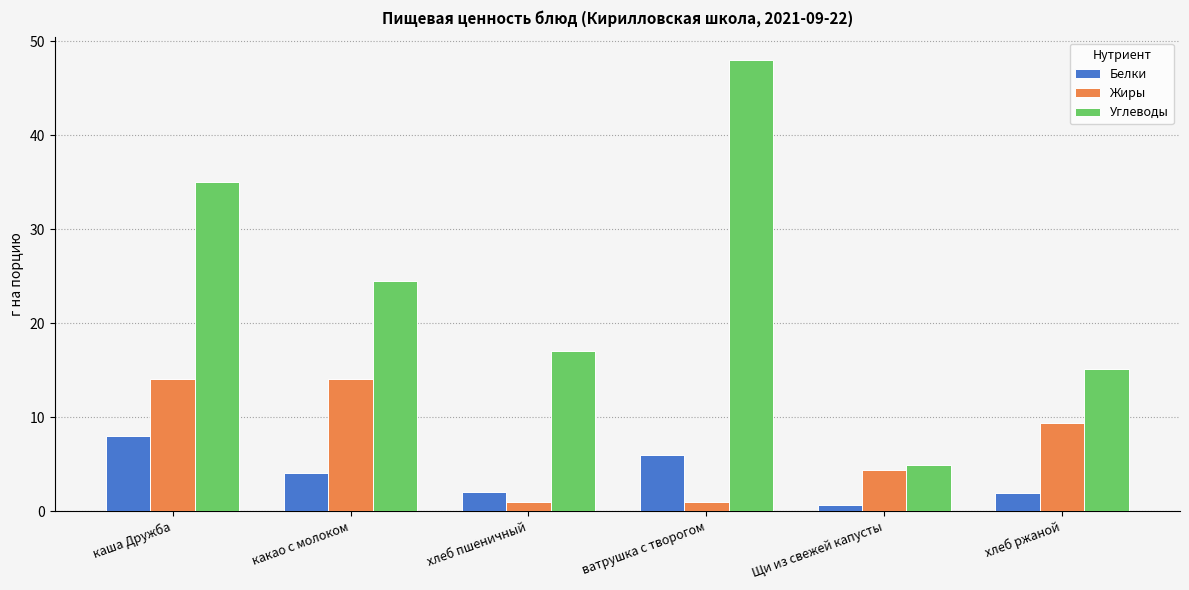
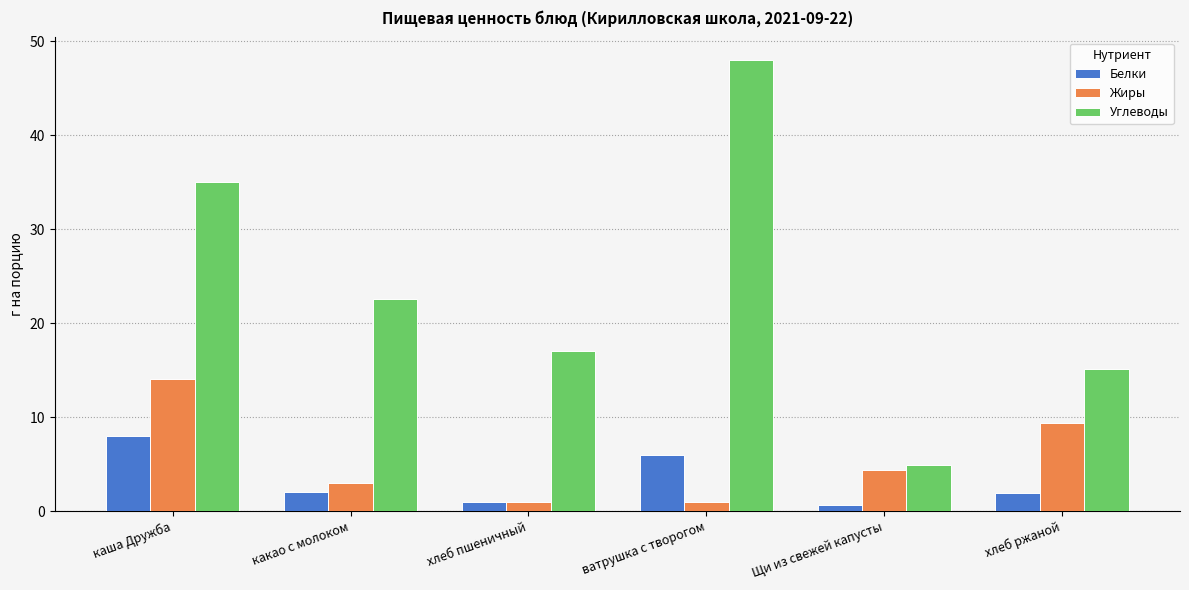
  {
    "Белки": {
      "каша Дружба": 8,
-     "какао с молоком": 4,
-     "хлеб пшеничный": 2,
+     "какао с молоком": 2,
+     "хлеб пшеничный": 1,
      "ватрушка с творогом": 6,
      "Щи из свежей капусты": 1,
      "хлеб ржаной": 2
    },
    "Жиры": {
      "каша Дружба": 14,
-     "какао с молоком": 14,
+     "какао с молоком": 3,
      "хлеб пшеничный": 1,
      "ватрушка с творогом": 1,
      "Щи из свежей капусты": 4,
      "хлеб ржаной": 9
    },
    "Углеводы": {
      "каша Дружба": 35,
-     "какао с молоком": 25,
+     "какао с молоком": 23,
      "хлеб пшеничный": 17,
      "ватрушка с творогом": 48,
      "Щи из свежей капусты": 5,
      "хлеб ржаной": 15
    }
  }
